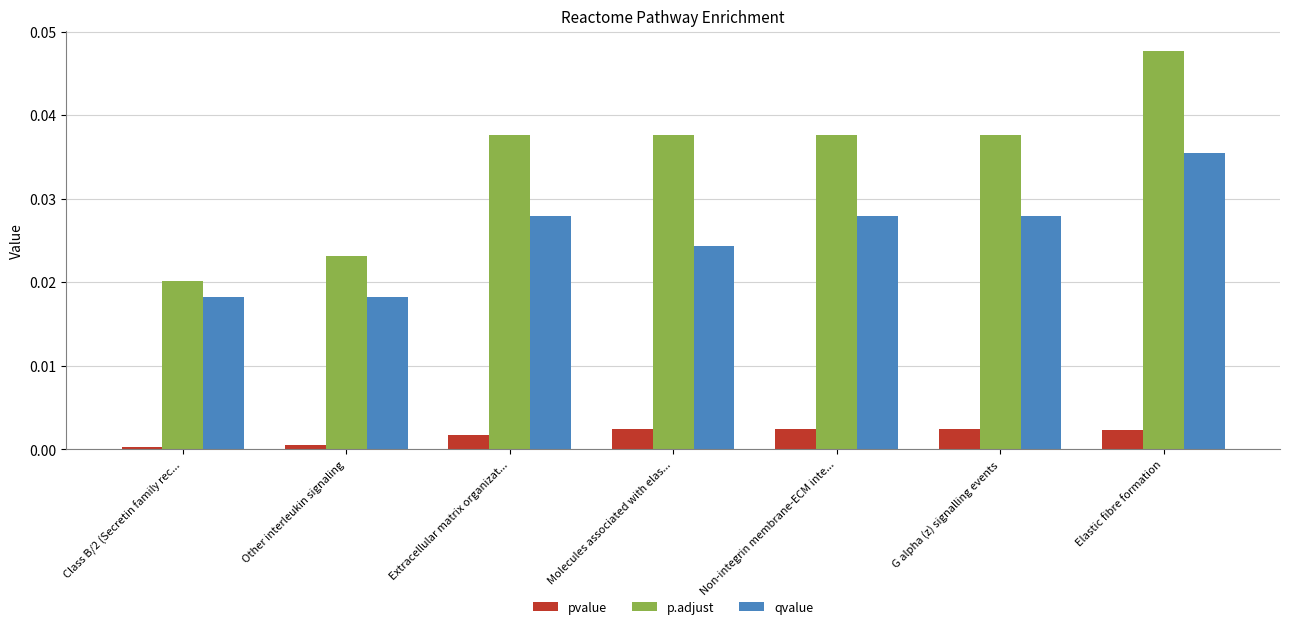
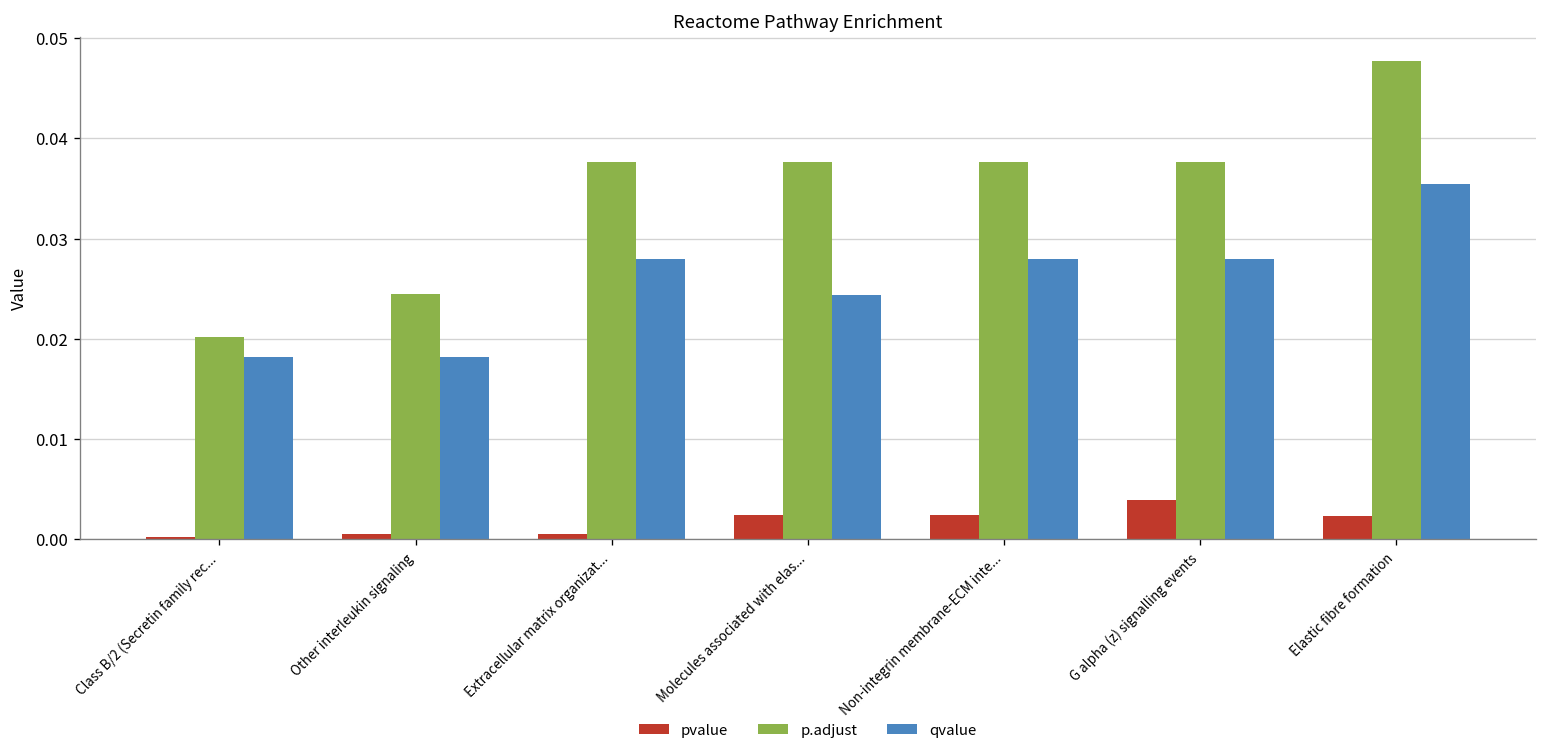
  {
    "pvalue": {
      "Other interleukin signaling": 0.001,
-     "Extracellular matrix organizat...": 0.002,
+     "Extracellular matrix organizat...": 0.001,
      "Molecules associated with elas...": 0.002,
      "Non-integrin membrane-ECM inte...": 0.002,
-     "G alpha (z) signalling events": 0.002,
+     "G alpha (z) signalling events": 0.004,
      "Elastic fibre formation": 0.002
    },
    "p.adjust": {
      "Class B/2 (Secretin family rec...": 0.020,
-     "Other interleukin signaling": 0.023,
+     "Other interleukin signaling": 0.024,
      "Extracellular matrix organizat...": 0.038,
      "Molecules associated with elas...": 0.038,
      "Non-integrin membrane-ECM inte...": 0.038,
      "G alpha (z) signalling events": 0.038,
      "Elastic fibre formation": 0.048
    },
    "qvalue": {
      "Class B/2 (Secretin family rec...": 0.018,
      "Other interleukin signaling": 0.018,
      "Extracellular matrix organizat...": 0.028,
      "Molecules associated with elas...": 0.024,
      "Non-integrin membrane-ECM inte...": 0.028,
      "G alpha (z) signalling events": 0.028,
      "Elastic fibre formation": 0.035
    }
  }
